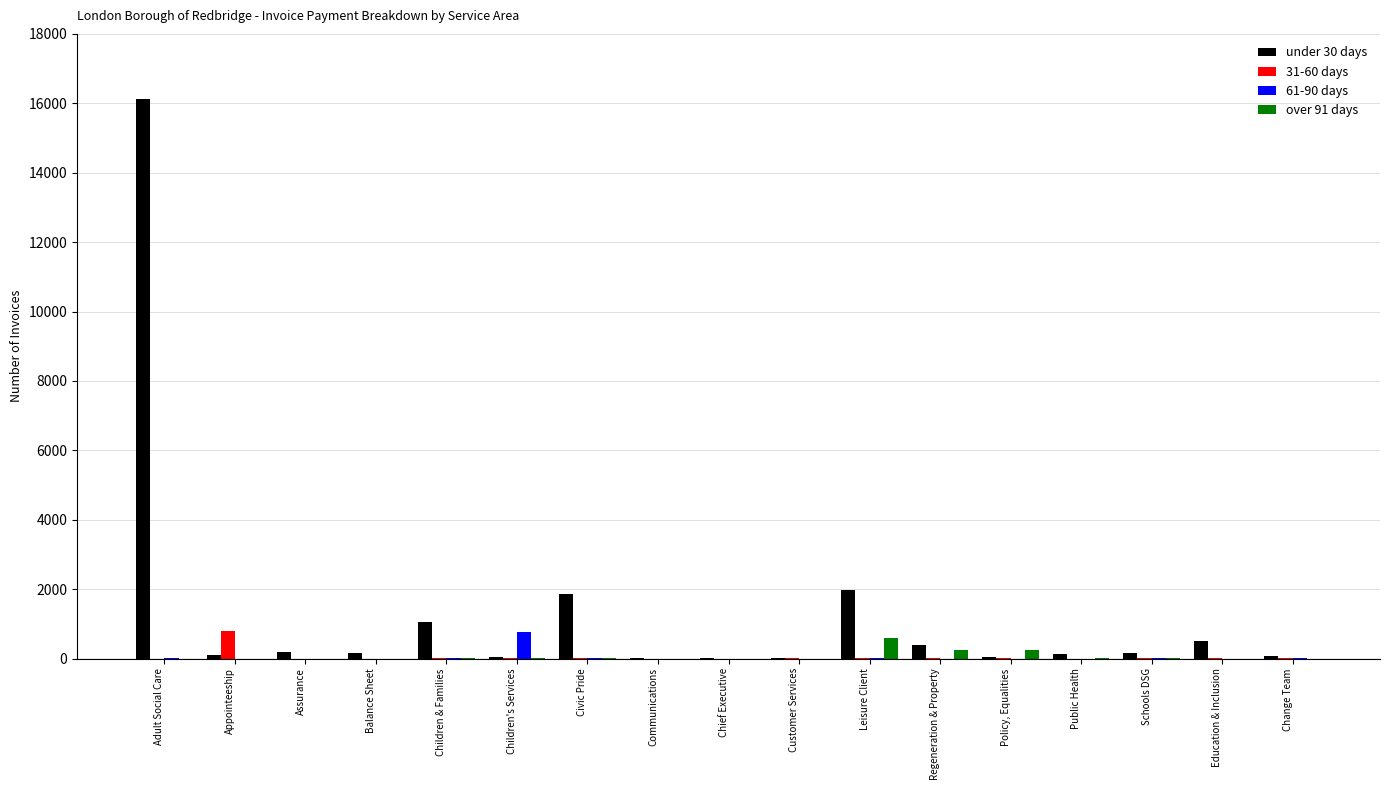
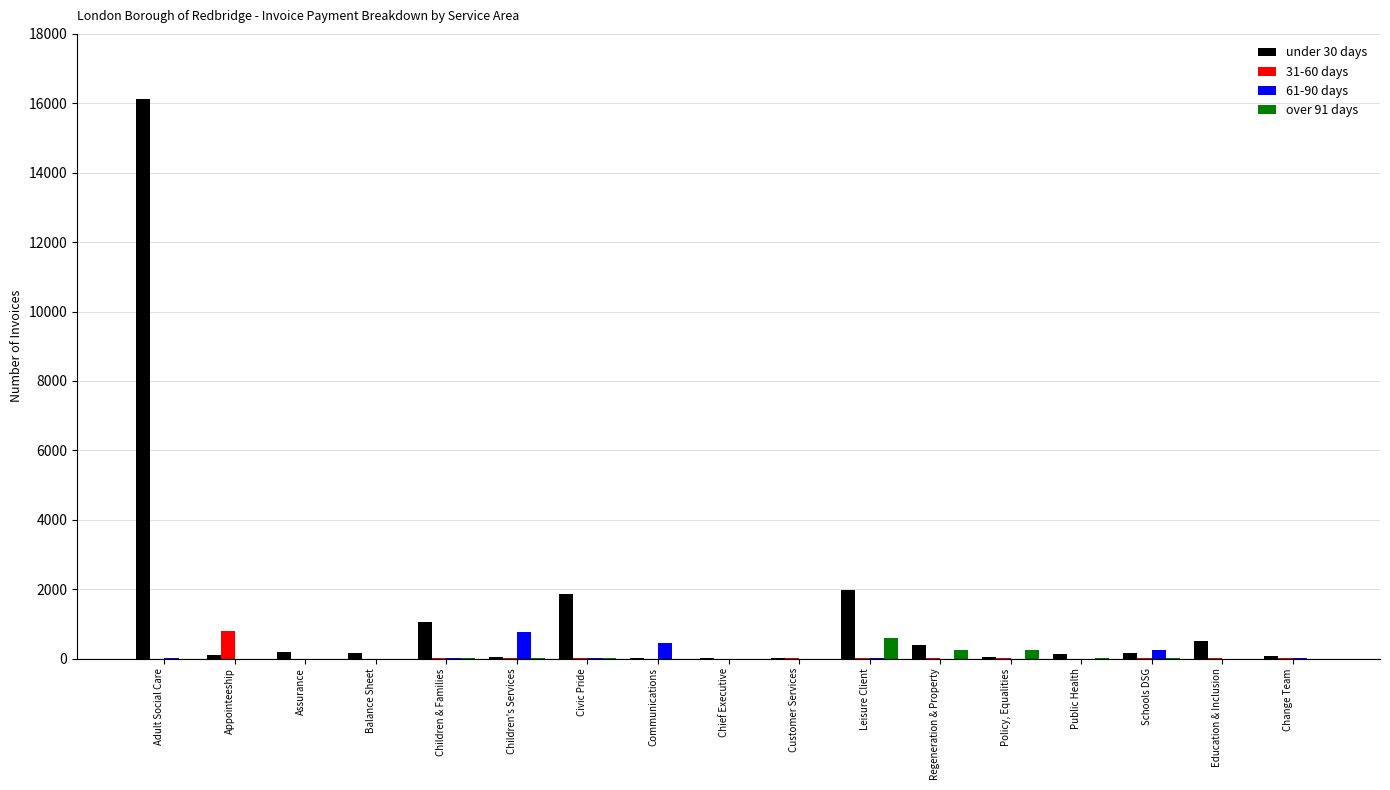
  {
    "under 30 days": {
      "Adult Social Care": 16100,
      "Appointeeship": 100,
      "Assurance": 200,
      "Balance Sheet": 100,
      "Children & Families": 1000,
      "Civic Pride": 1900,
      "Leisure Client": 2000,
      "Regeneration & Property": 400,
      "Public Health": 100,
      "Schools DSG": 200,
      "Education & Inclusion": 500,
      "Change Team": 100
    },
    "31-60 days": {
      "Adult Social Care": 0,
      "Appointeeship": 800,
      "Assurance": 0,
      "Balance Sheet": 0,
      "Communications": 0,
      "Chief Executive": 0,
      "Public Health": 0
    },
    "61-90 days": {
      "Appointeeship": 0,
      "Assurance": 0,
      "Balance Sheet": 0,
      "Children's Services": 800,
-     "Communications": 0,
+     "Communications": 500,
      "Chief Executive": 0,
      "Customer Services": 0,
      "Regeneration & Property": 0,
      "Policy, Equalities": 0,
      "Public Health": 0,
-     "Schools DSG": 0,
+     "Schools DSG": 200,
      "Education & Inclusion": 0
    },
    "over 91 days": {
      "Adult Social Care": 0,
      "Appointeeship": 0,
      "Assurance": 0,
      "Balance Sheet": 0,
      "Communications": 0,
      "Chief Executive": 0,
      "Customer Services": 0,
      "Leisure Client": 600,
      "Regeneration & Property": 200,
      "Policy, Equalities": 200,
      "Education & Inclusion": 0,
      "Change Team": 0
    }
  }
